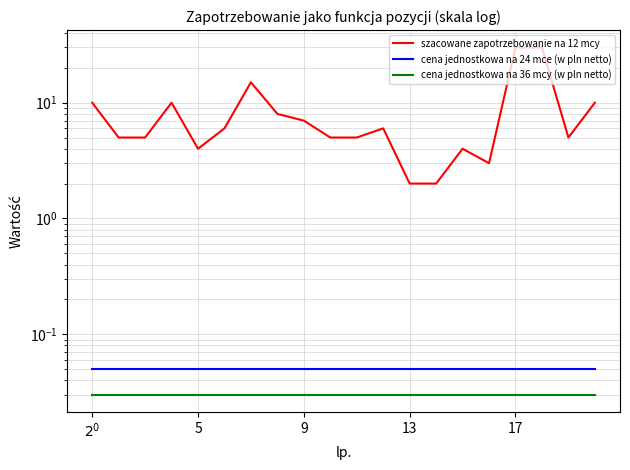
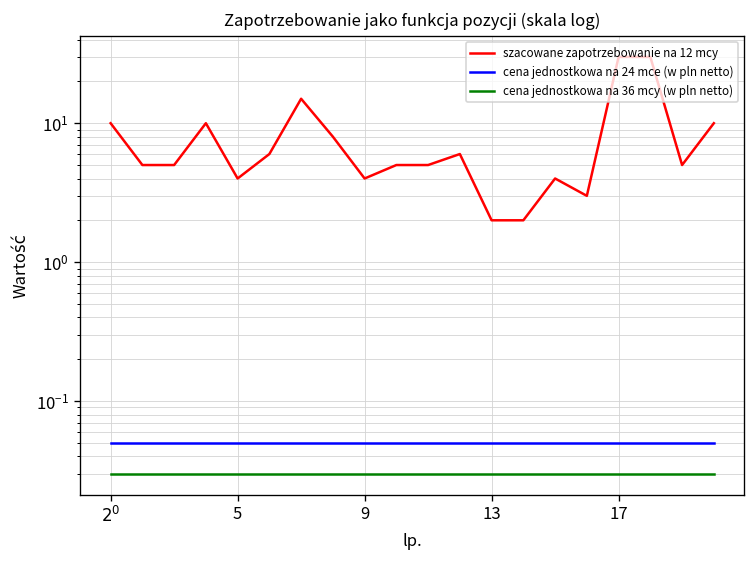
  {
    "szacowane zapotrzebowanie na 12 mcy": {
      "5": 4.0,
-     "9": 7,
+     "9": 4.0,
      "13": 2.0
    },
    "cena jednostkowa na 24 mce (w pln netto)": {
      "5": 0.050,
      "9": 0.050,
      "13": 0.050,
      "17": 0.050
    },
    "cena jednostkowa na 36 mcy (w pln netto)": {
      "5": 0.030,
      "9": 0.030,
      "13": 0.030,
      "17": 0.030
    }
  }
